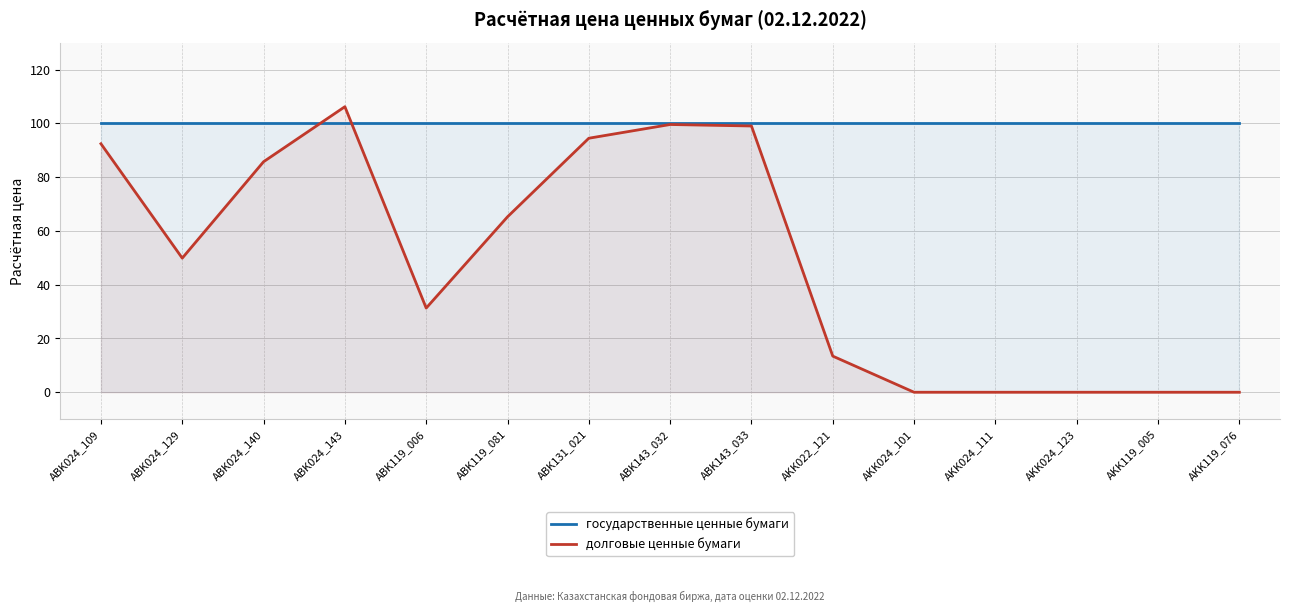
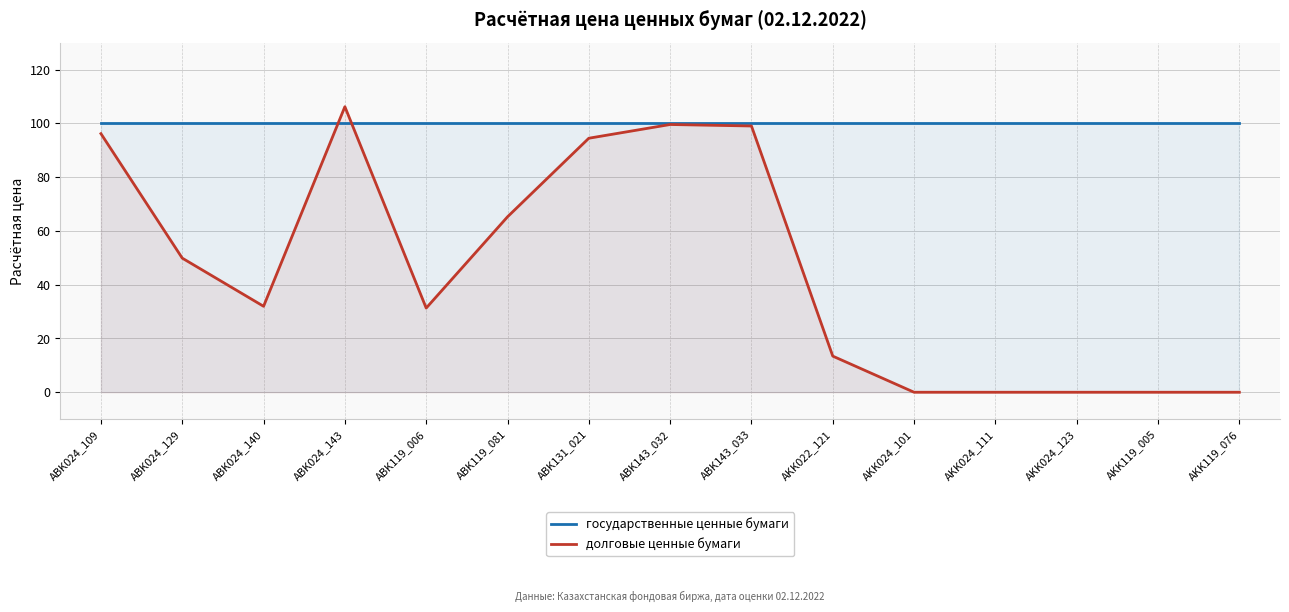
  {
    "государственные ценные бумаги": {
      "ABK024_109": 100,
      "ABK024_129": 100,
      "ABK024_140": 100,
      "ABK024_143": 100,
      "ABK119_006": 100,
      "ABK119_081": 100,
      "ABK131_021": 100,
      "ABK143_033": 100,
      "AKK022_121": 100,
      "AKK024_101": 100,
      "AKK024_111": 100,
      "AKK024_123": 100,
      "AKK119_005": 100,
      "AKK119_076": 100
    },
    "долговые ценные бумаги": {
-     "ABK024_109": 92,
+     "ABK024_109": 96,
      "ABK024_129": 50,
-     "ABK024_140": 86,
+     "ABK024_140": 32,
      "ABK024_143": 106,
      "ABK119_006": 31,
      "ABK119_081": 65,
      "ABK131_021": 94,
      "ABK143_033": 99,
      "AKK022_121": 13,
      "AKK024_101": 0,
      "AKK024_111": 0,
      "AKK024_123": 0,
      "AKK119_005": 0,
      "AKK119_076": 0
    }
  }
